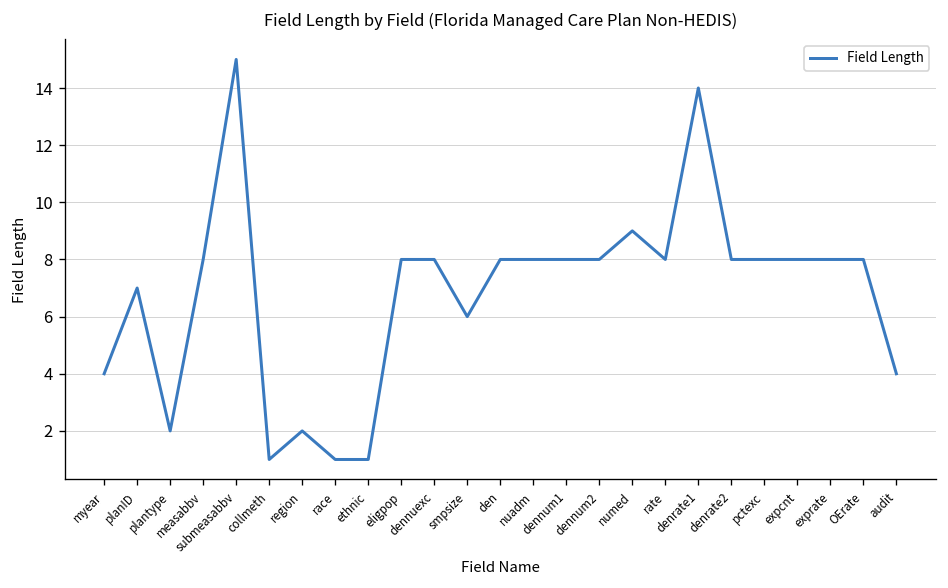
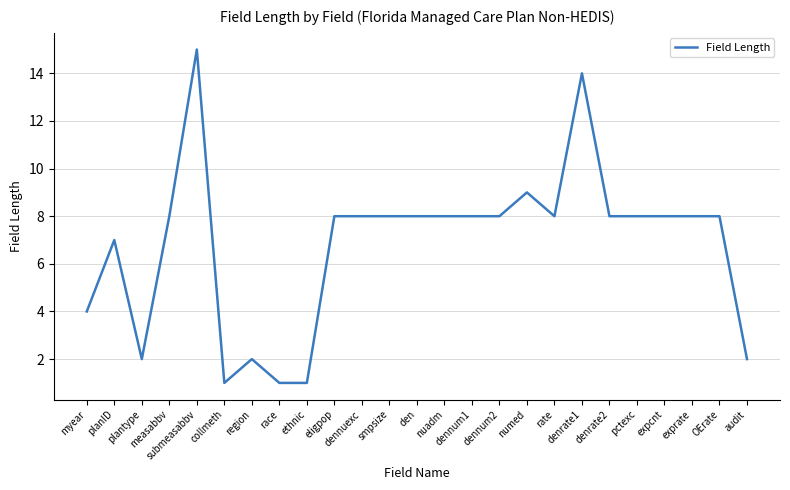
  {
    "myear": 4,
    "planID": 7,
    "plantype": 2,
    "measabbv": 8,
    "submeasabbv": 15,
    "collmeth": 1,
    "region": 2,
    "race": 1,
    "ethnic": 1,
    "eligpop": 8,
    "dennuexc": 8,
-   "smpsize": 6,
+   "smpsize": 8,
    "den": 8,
    "nuadm": 8,
    "dennum1": 8,
    "dennum2": 8,
    "numed": 9,
    "rate": 8,
    "denrate1": 14,
    "denrate2": 8,
    "pctexc": 8,
    "expcnt": 8,
    "exprate": 8,
    "OErate": 8,
-   "audit": 4
+   "audit": 2
  }
